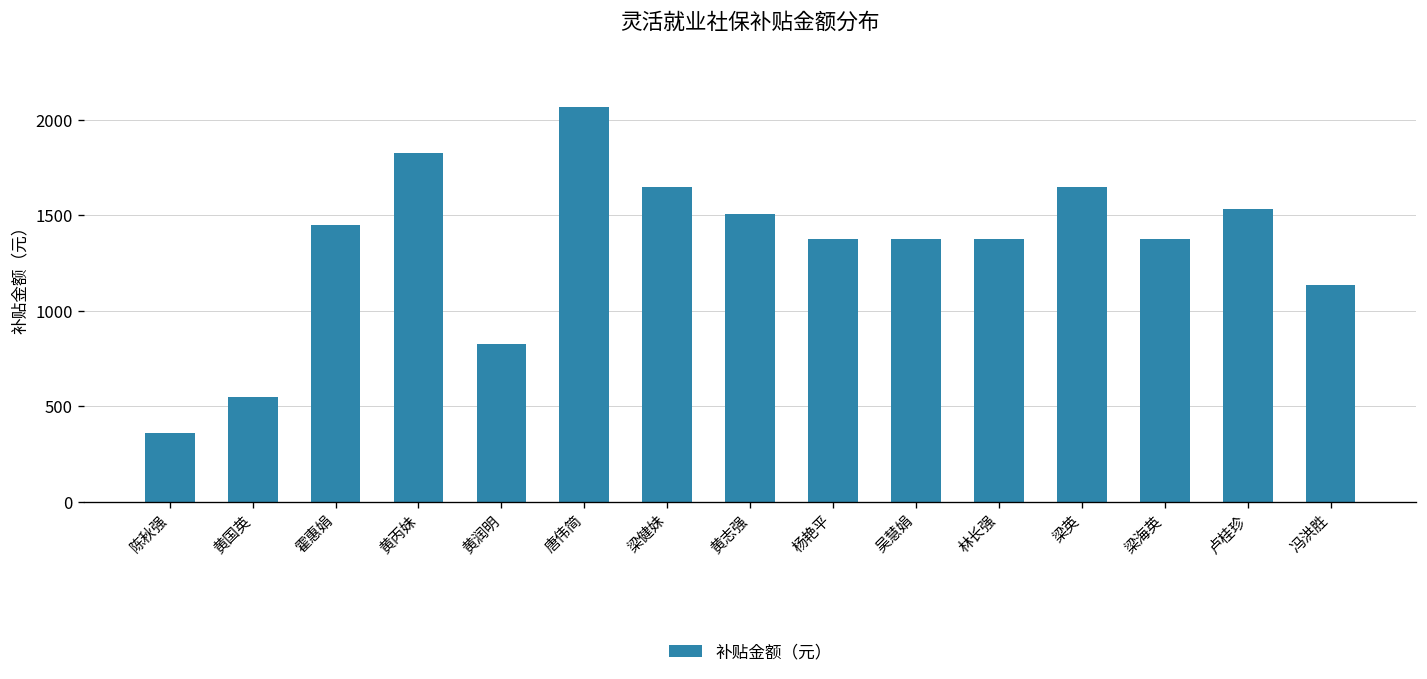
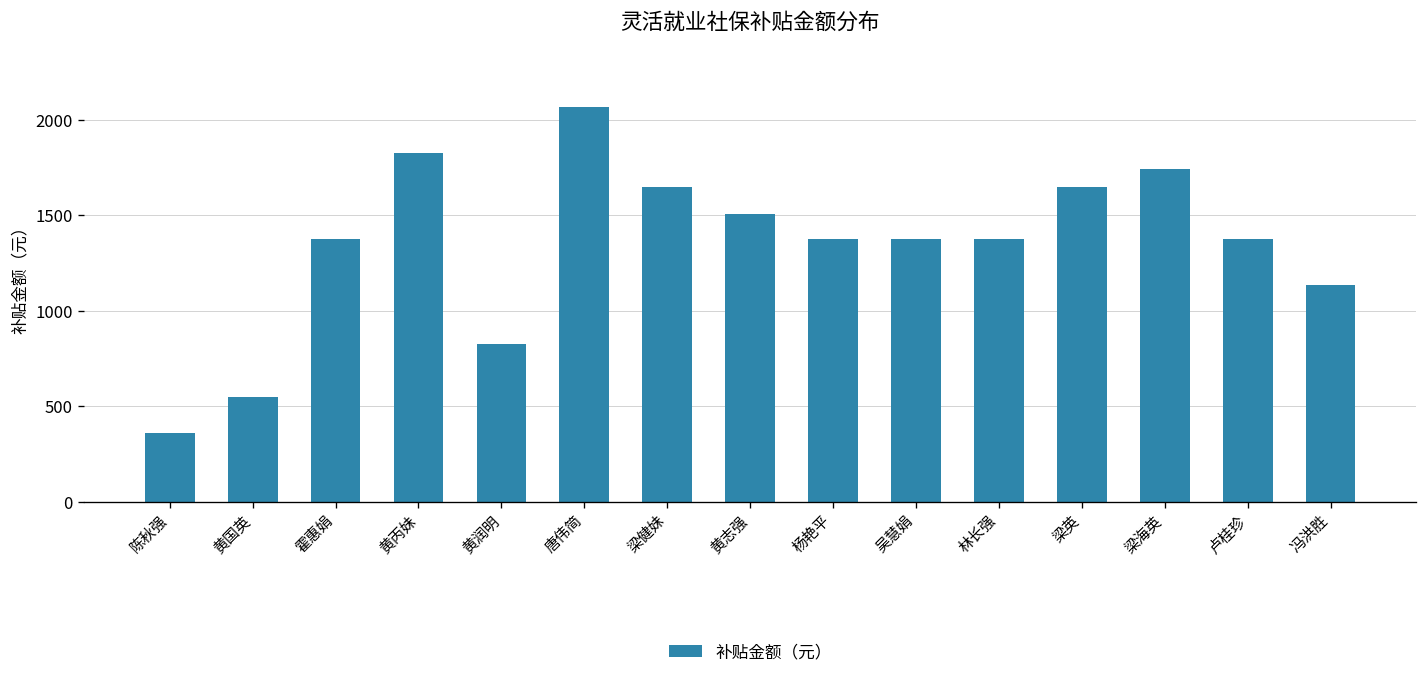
  {
    "陈秋强": 360,
    "黄国英": 550,
-   "霍惠娟": 1450,
+   "霍惠娟": 1370,
    "黄丙妹": 1830,
    "黄润明": 820,
    "唐伟简": 2070,
    "梁健妹": 1650,
    "黄志强": 1500,
    "杨艳平": 1370,
    "吴慧娟": 1370,
    "林长强": 1370,
    "梁英": 1650,
-   "梁海英": 1370,
-   "卢桂珍": 1530,
+   "梁海英": 1740,
+   "卢桂珍": 1370,
    "冯洪胜": 1140
  }
